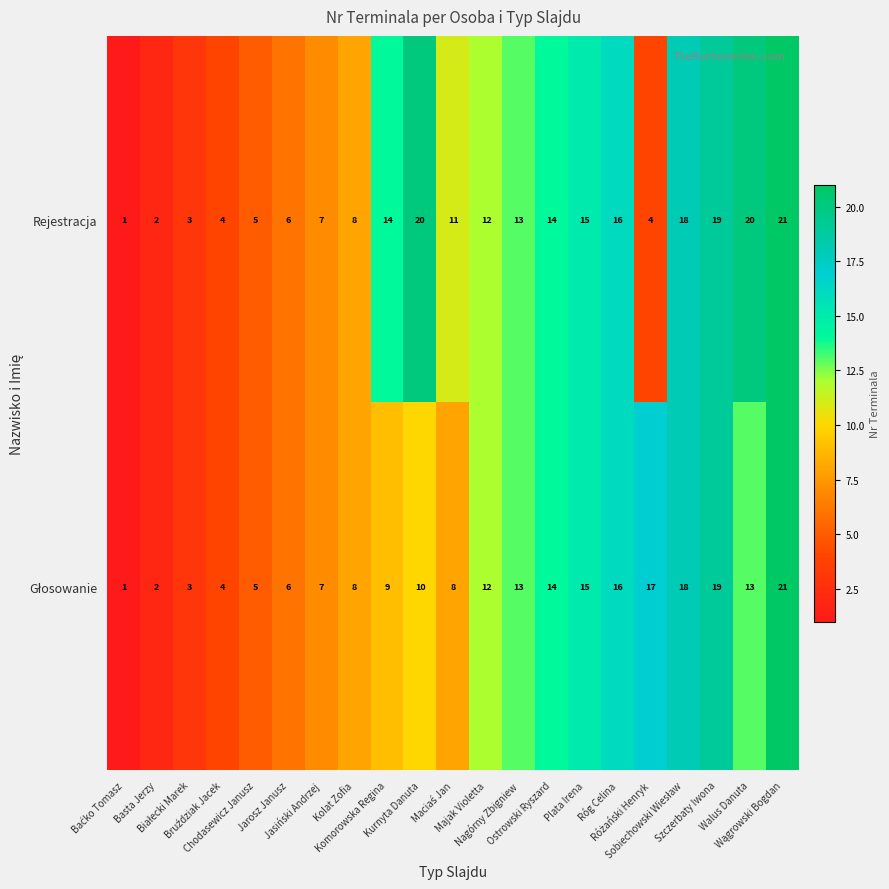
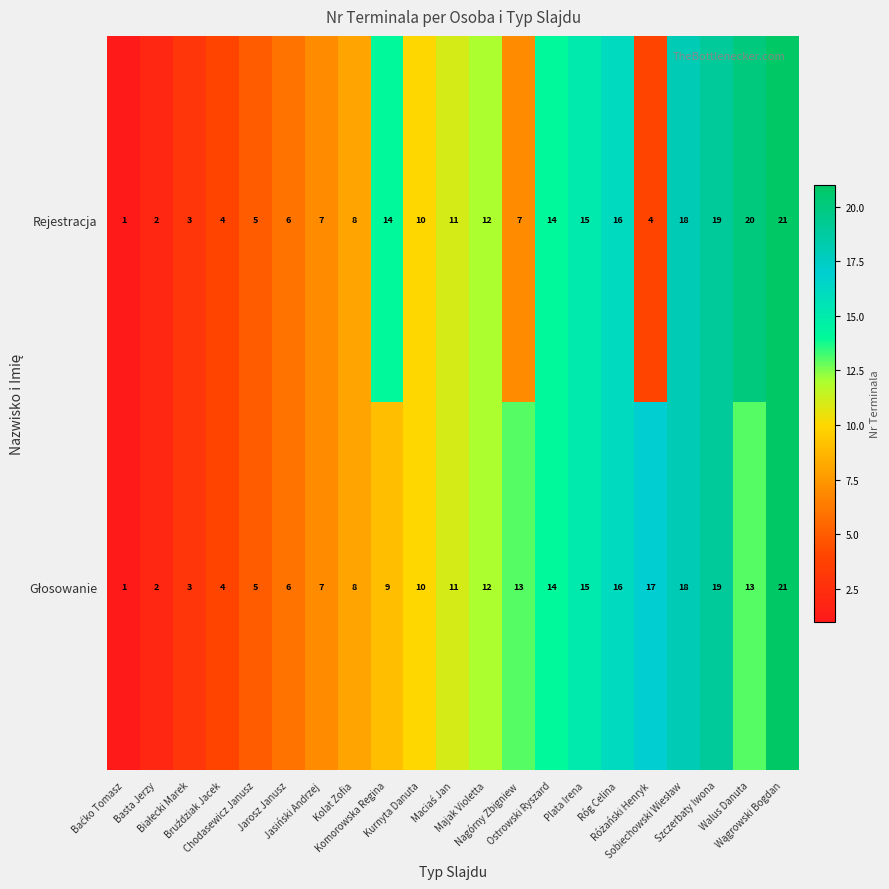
  {
    "Rejestracja": {
      "Baćko Tomasz": 1,
      "Basta Jerzy": 2,
      "Białecki Marek": 3,
      "Bruździak Jacek": 4,
      "Chodasewicz Janusz": 5,
      "Jarosz Janusz": 6,
      "Jasiński Andrzej": 7,
      "Kolat Zofia": 8,
      "Komorowska Regina": 14,
-     "Kurnyta Danuta": 20,
+     "Kurnyta Danuta": 10,
      "Maciaś Jan": 11,
      "Majak Violetta": 12,
-     "Nagórny Zbigniew": 13,
+     "Nagórny Zbigniew": 7,
      "Ostrowski Ryszard": 14,
      "Plata Irena": 15,
      "Róg Celina": 16,
      "Różański Henryk": 4,
      "Sobiechowski Wiesław": 18,
      "Walus Danuta": 20,
      "Wągrowski Bogdan": 21
    },
    "Głosowanie": {
      "Baćko Tomasz": 1,
      "Basta Jerzy": 2,
      "Białecki Marek": 3,
      "Bruździak Jacek": 4,
      "Chodasewicz Janusz": 5,
      "Jarosz Janusz": 6,
      "Jasiński Andrzej": 7,
      "Kolat Zofia": 8,
      "Komorowska Regina": 9,
      "Kurnyta Danuta": 10,
-     "Maciaś Jan": 8,
+     "Maciaś Jan": 11,
      "Majak Violetta": 12,
      "Nagórny Zbigniew": 13,
      "Ostrowski Ryszard": 14,
      "Plata Irena": 15,
      "Róg Celina": 16,
      "Różański Henryk": 17,
      "Sobiechowski Wiesław": 18,
      "Szczerbaty Iwona": 19,
      "Walus Danuta": 13,
      "Wągrowski Bogdan": 21
    }
  }
